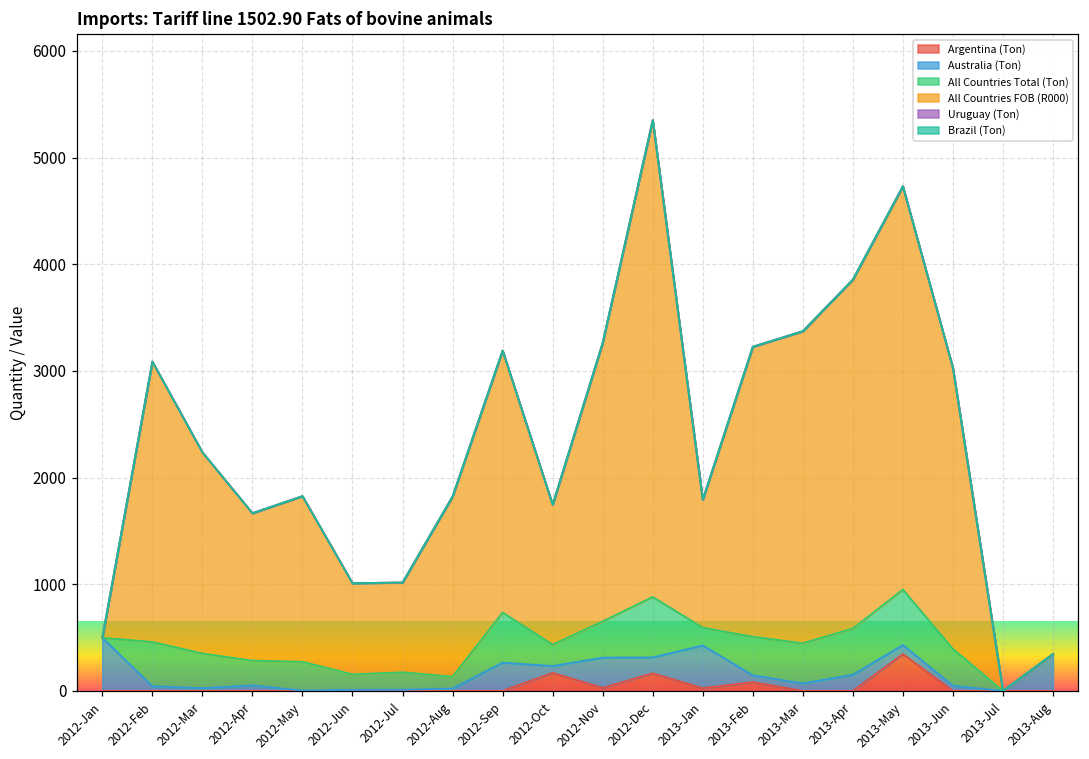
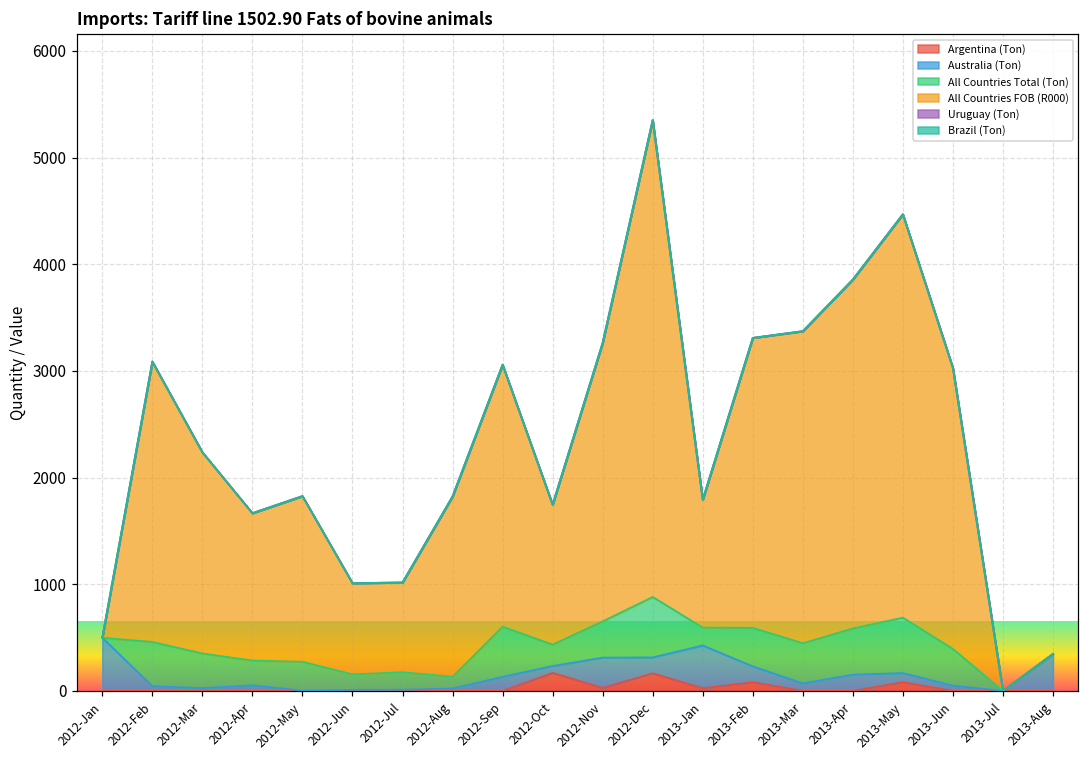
  {
    "Argentina (Ton)": {
      "2012-Jan": 0,
      "2012-Feb": 0,
      "2012-Apr": 0,
      "2012-Sep": 0,
      "2012-Oct": 200,
      "2012-Nov": 0,
      "2012-Dec": 200,
      "2013-Jan": 0,
      "2013-Feb": 100,
      "2013-Mar": 0,
      "2013-Apr": 0,
-     "2013-May": 300,
+     "2013-May": 100,
      "2013-Jun": 0,
      "2013-Aug": 0
    },
    "Australia (Ton)": {
      "2012-Feb": 0,
      "2012-Apr": 100,
-     "2012-Sep": 300,
+     "2012-Sep": 100,
      "2012-Oct": 100,
      "2012-Nov": 300,
      "2012-Dec": 100,
      "2013-Jan": 400,
-     "2013-Feb": 70,
+     "2013-Feb": 150,
      "2013-Mar": 100,
      "2013-Apr": 200,
      "2013-May": 100,
      "2013-Jun": 0
    }
  }
